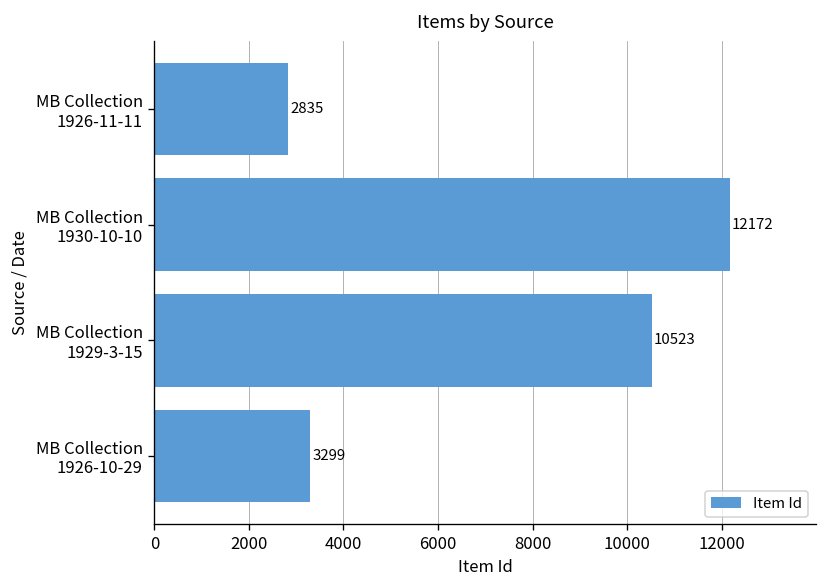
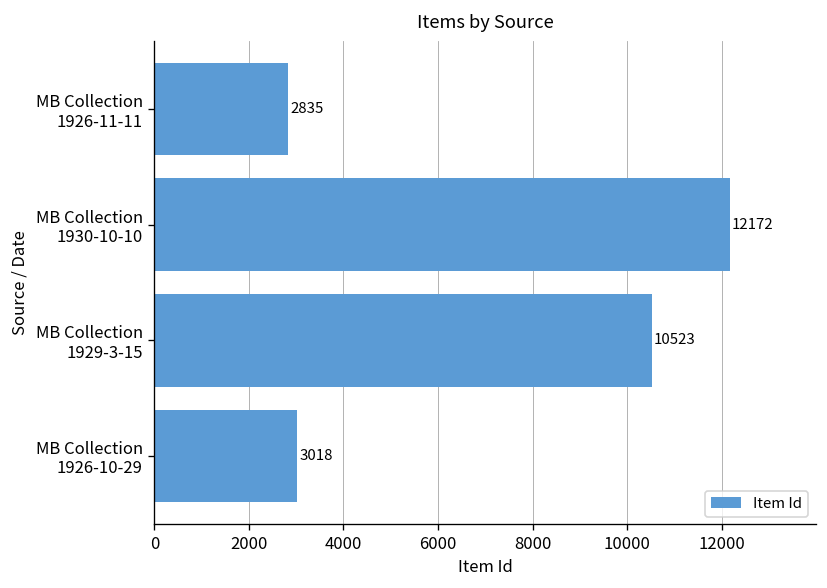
  {
    "MB Collection 1926-11-11": 2835,
    "MB Collection 1930-10-10": 12172,
    "MB Collection 1929-3-15": 10523,
-   "MB Collection 1926-10-29": 3299
+   "MB Collection 1926-10-29": 3018
  }
